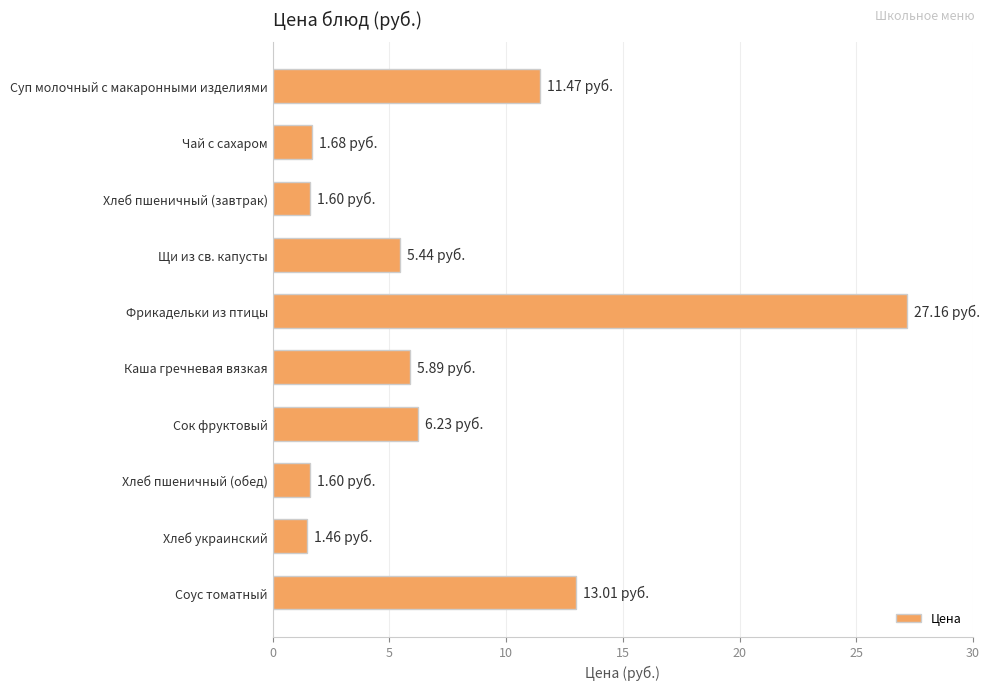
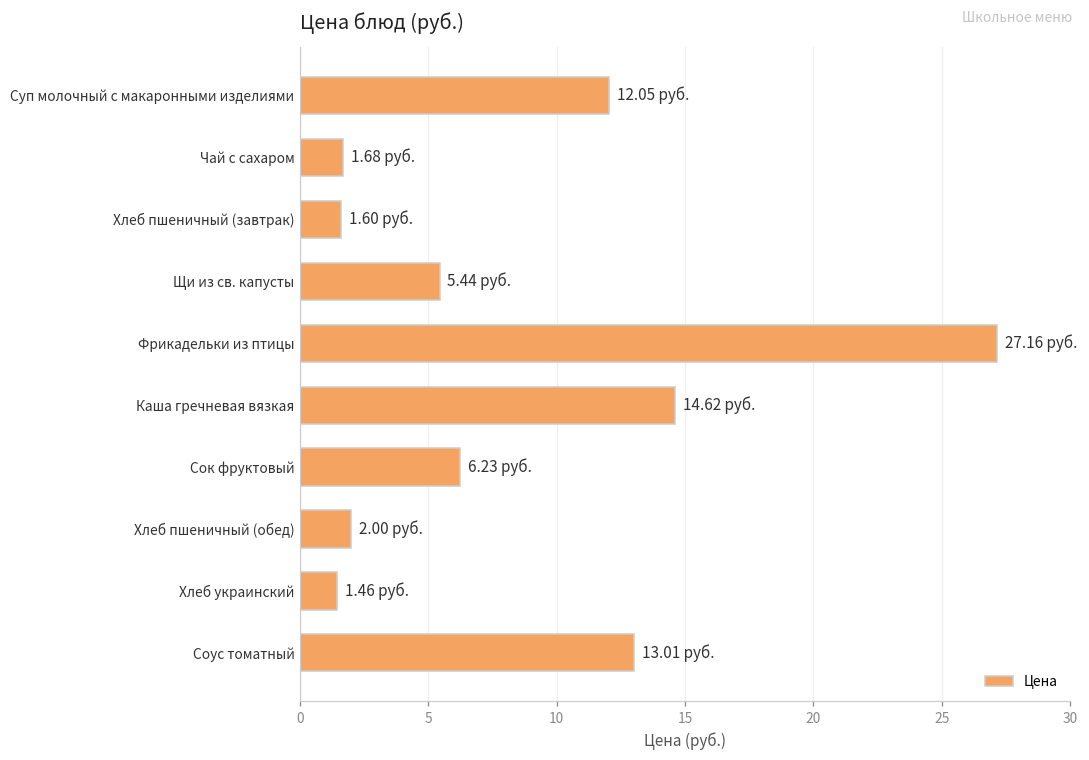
  {
-   "Суп молочный с макаронными изделиями": 11.47,
+   "Суп молочный с макаронными изделиями": 12.05,
    "Чай с сахаром": 1.68,
    "Хлеб пшеничный (завтрак)": 1.60,
    "Щи из св. капусты": 5.44,
    "Фрикадельки из птицы": 27.16,
-   "Каша гречневая вязкая": 5.89,
+   "Каша гречневая вязкая": 14.62,
    "Сок фруктовый": 6.23,
-   "Хлеб пшеничный (обед)": 1.60,
+   "Хлеб пшеничный (обед)": 2.00,
    "Хлеб украинский": 1.46,
    "Соус томатный": 13.01
  }
